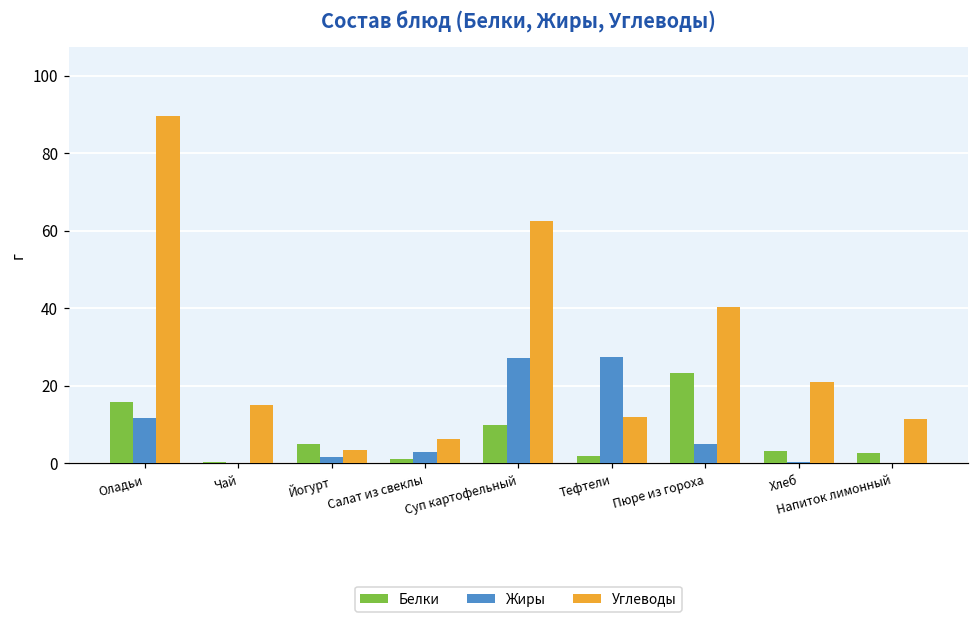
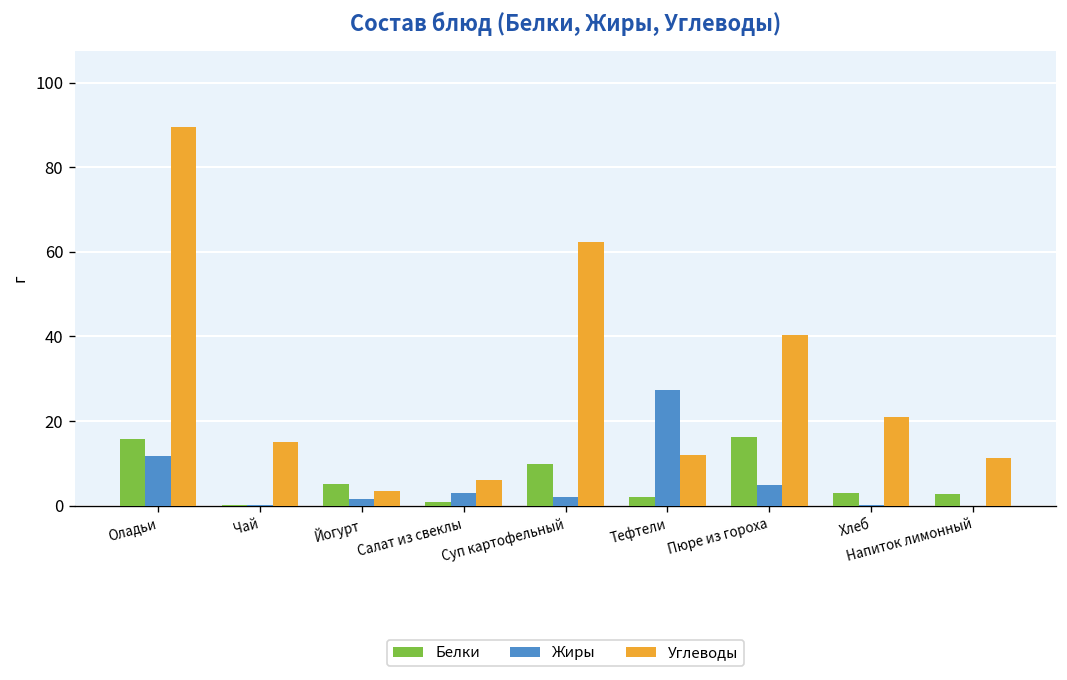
  {
    "Белки": {
      "Оладьи": 16,
      "Йогурт": 5,
      "Салат из свеклы": 1,
      "Суп картофельный": 10,
      "Тефтели": 2,
-     "Пюре из гороха": 23,
+     "Пюре из гороха": 16,
      "Хлеб": 3,
      "Напиток лимонный": 3
    },
    "Жиры": {
      "Оладьи": 12,
      "Йогурт": 2,
      "Салат из свеклы": 3,
-     "Суп картофельный": 27,
+     "Суп картофельный": 2,
      "Тефтели": 27,
      "Пюре из гороха": 5,
      "Напиток лимонный": 0
    },
    "Углеводы": {
      "Оладьи": 90,
      "Чай": 15,
      "Йогурт": 4,
      "Салат из свеклы": 6,
      "Суп картофельный": 62,
      "Тефтели": 12,
      "Пюре из гороха": 40,
      "Хлеб": 21,
      "Напиток лимонный": 11
    }
  }
